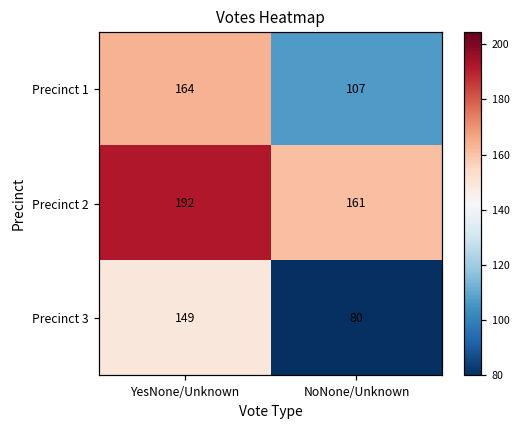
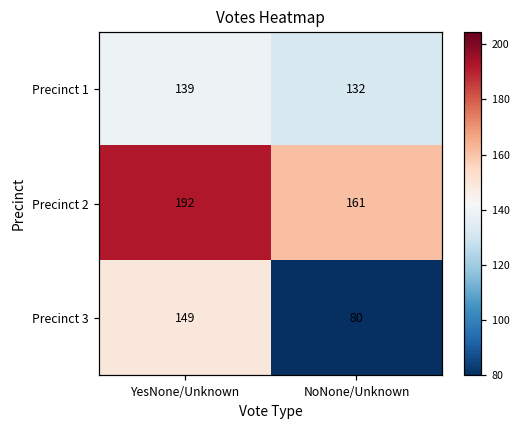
  {
    "Precinct 1": {
-     "YesNone/Unknown": 164,
-     "NoNone/Unknown": 107
+     "YesNone/Unknown": 139,
+     "NoNone/Unknown": 132
    },
    "Precinct 2": {
      "YesNone/Unknown": 192,
      "NoNone/Unknown": 161
    },
    "Precinct 3": {
      "YesNone/Unknown": 149,
      "NoNone/Unknown": 80
    }
  }
